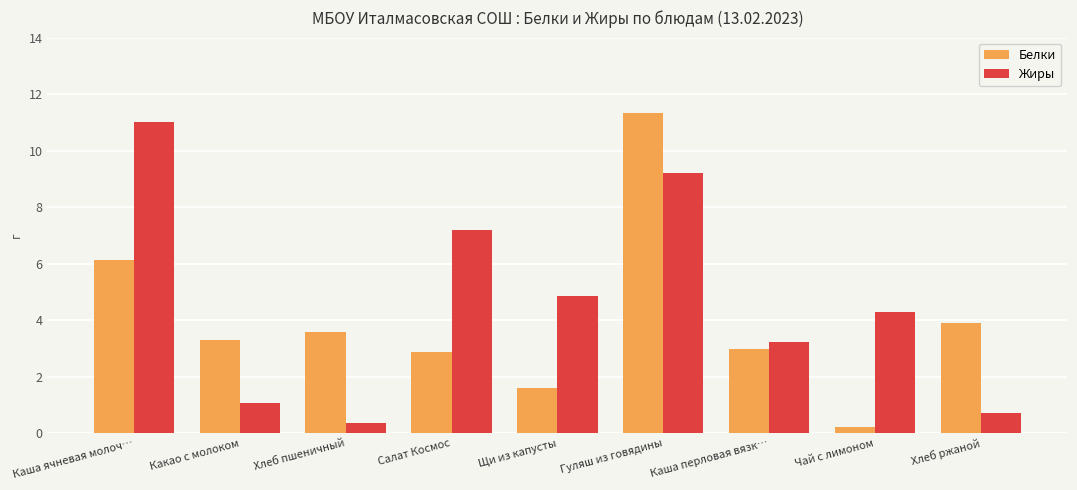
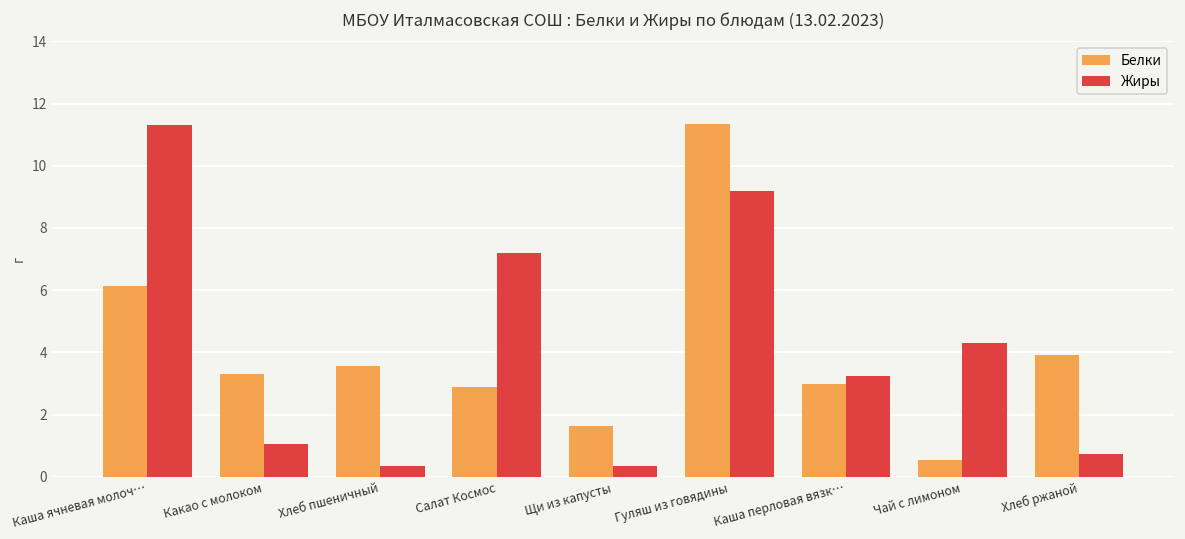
  {
    "Белки": {
      "Каша ячневая молоч…": 6.1,
      "Какао с молоком": 3.3,
      "Хлеб пшеничный": 3.6,
      "Салат Космос": 2.9,
      "Щи из капусты": 1.6,
      "Гуляш из говядины": 11.3,
      "Каша перловая вязк…": 3.0,
-     "Чай с лимоном": 0.2,
+     "Чай с лимоном": 0.5,
      "Хлеб ржаной": 3.9
    },
    "Жиры": {
-     "Каша ячневая молоч…": 11.0,
+     "Каша ячневая молоч…": 11.3,
      "Какао с молоком": 1.1,
      "Хлеб пшеничный": 0.4,
      "Салат Космос": 7.2,
-     "Щи из капусты": 4.9,
+     "Щи из капусты": 0.4,
      "Гуляш из говядины": 9.2,
      "Каша перловая вязк…": 3.2,
      "Чай с лимоном": 4.3,
      "Хлеб ржаной": 0.7
    }
  }
